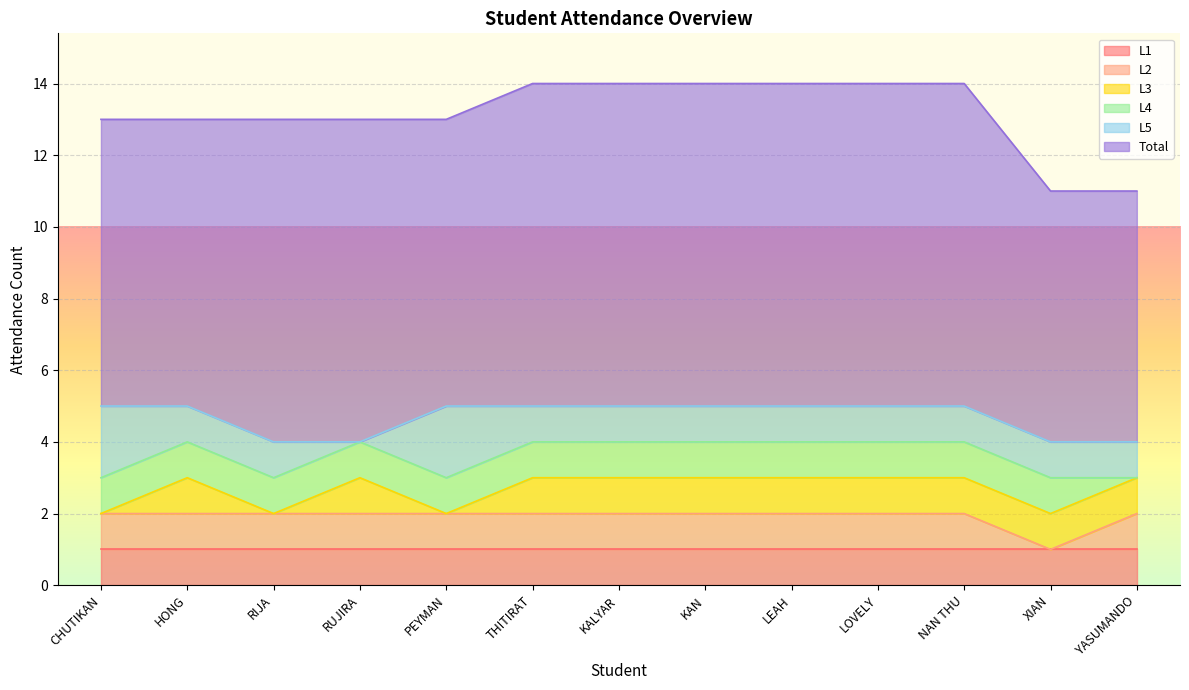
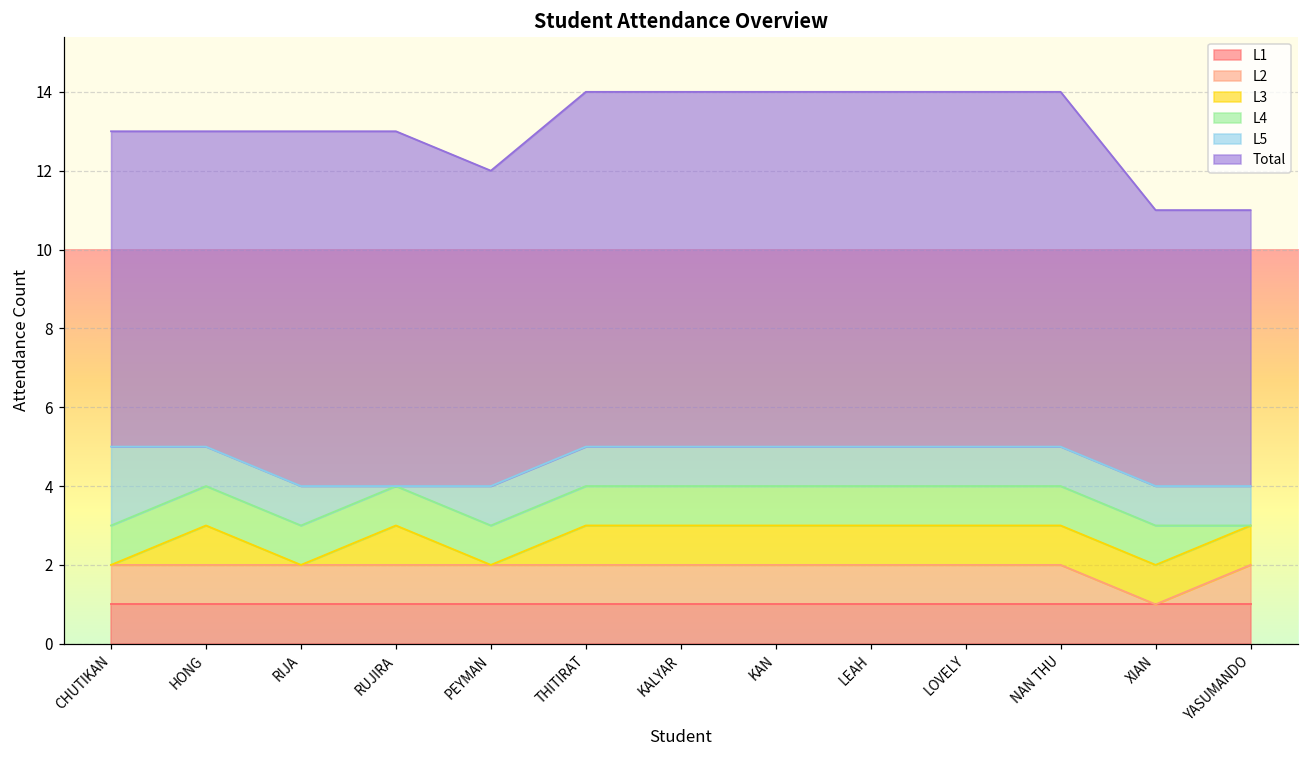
  {
    "L3": {
      "HONG": 1,
      "RUJIRA": 1,
      "THITIRAT": 1,
      "KALYAR": 1,
      "KAN": 1,
      "LEAH": 1,
      "LOVELY": 1,
      "NAN THU": 1,
      "XIAN": 1
    },
    "L4": {
      "CHUTIKAN": 1,
      "HONG": 1,
      "RIJA": 1,
      "PEYMAN": 1,
      "THITIRAT": 1,
      "KALYAR": 1,
      "KAN": 1,
      "LEAH": 1,
      "LOVELY": 1,
      "NAN THU": 1,
      "XIAN": 1
    },
    "L5": {
      "CHUTIKAN": 2,
      "HONG": 1,
      "RIJA": 1,
-     "PEYMAN": 2,
+     "PEYMAN": 1,
      "THITIRAT": 1,
      "KALYAR": 1,
      "KAN": 1,
      "LEAH": 1,
      "LOVELY": 1,
      "NAN THU": 1,
      "XIAN": 1,
      "YASUMANDO": 1
    },
    "Total": {
      "CHUTIKAN": 8,
      "HONG": 8,
      "RIJA": 9,
      "RUJIRA": 9,
      "PEYMAN": 8,
      "THITIRAT": 9,
      "KALYAR": 9,
      "KAN": 9,
      "LEAH": 9,
      "LOVELY": 9,
      "NAN THU": 9,
      "XIAN": 7,
      "YASUMANDO": 7
    }
  }
